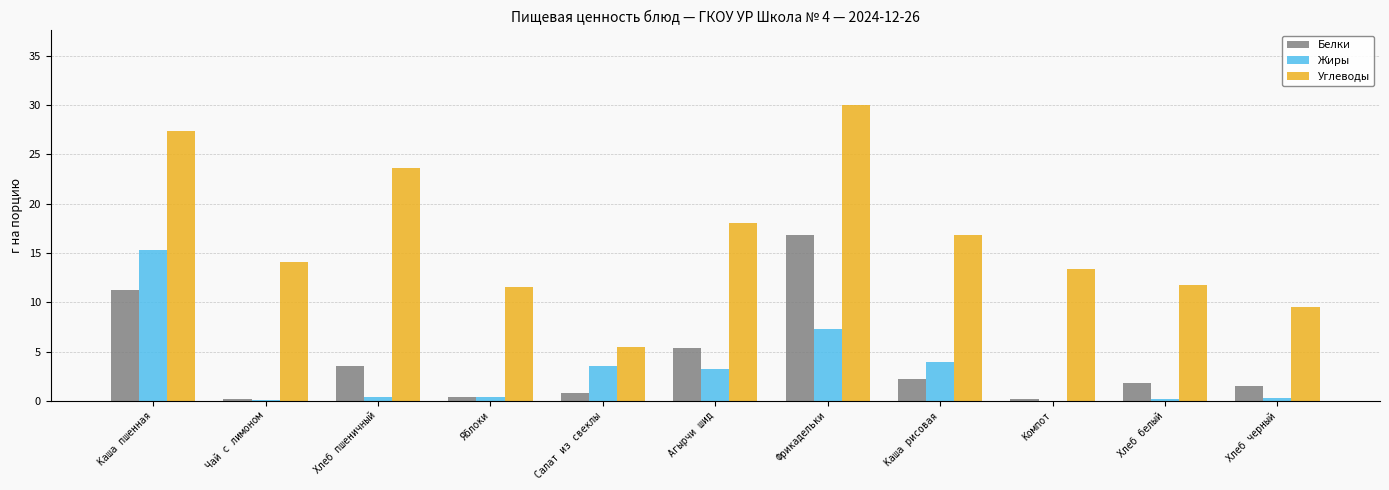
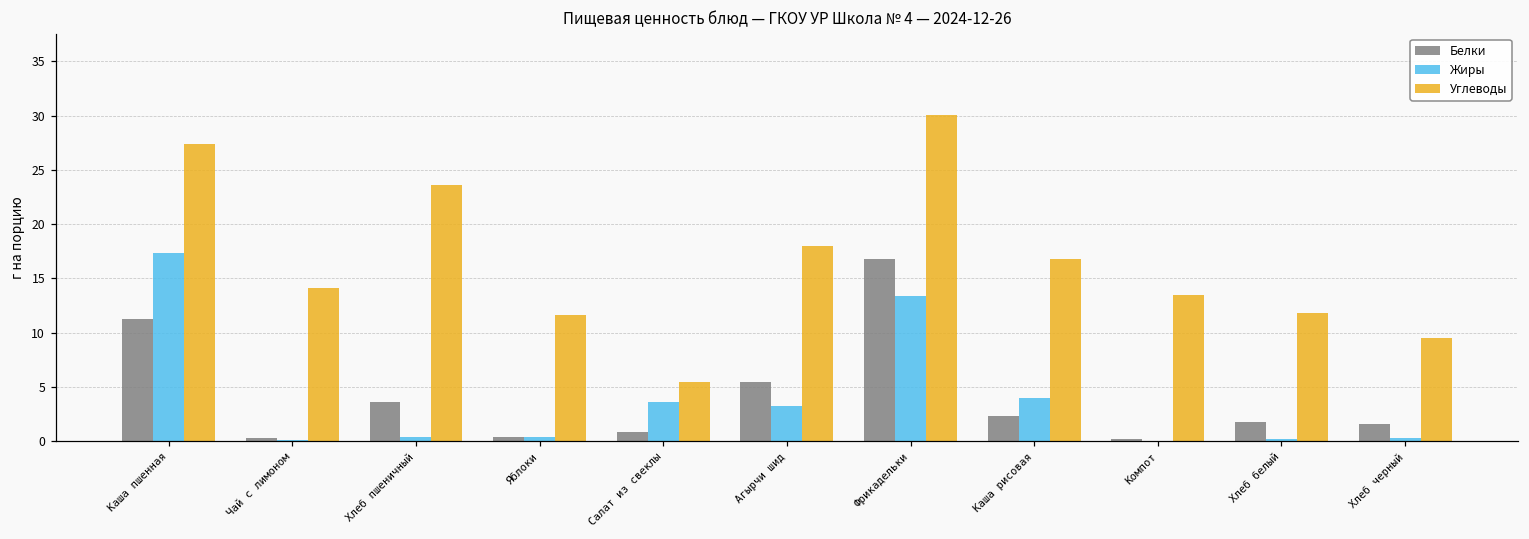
  {
    "Белки": {
      "Каша пшенная": 11,
      "Хлеб пшеничный": 4,
      "Яблоки": 0,
      "Салат из свеклы": 1,
      "Агырчи шид": 5,
      "Фрикадельки": 17,
      "Каша рисовая": 2,
      "Хлеб белый": 2,
      "Хлеб черный": 2
    },
    "Жиры": {
-     "Каша пшенная": 15,
+     "Каша пшенная": 17,
      "Хлеб пшеничный": 0,
      "Яблоки": 0,
      "Салат из свеклы": 4,
      "Агырчи шид": 3,
-     "Фрикадельки": 7,
+     "Фрикадельки": 13,
      "Каша рисовая": 4,
      "Хлеб черный": 0
    },
    "Углеводы": {
      "Каша пшенная": 27,
      "Чай с лимоном": 14,
      "Хлеб пшеничный": 24,
      "Яблоки": 12,
      "Салат из свеклы": 5,
      "Агырчи шид": 18,
      "Фрикадельки": 30,
      "Каша рисовая": 17,
      "Компот": 13,
      "Хлеб белый": 12,
      "Хлеб черный": 9
    }
  }
